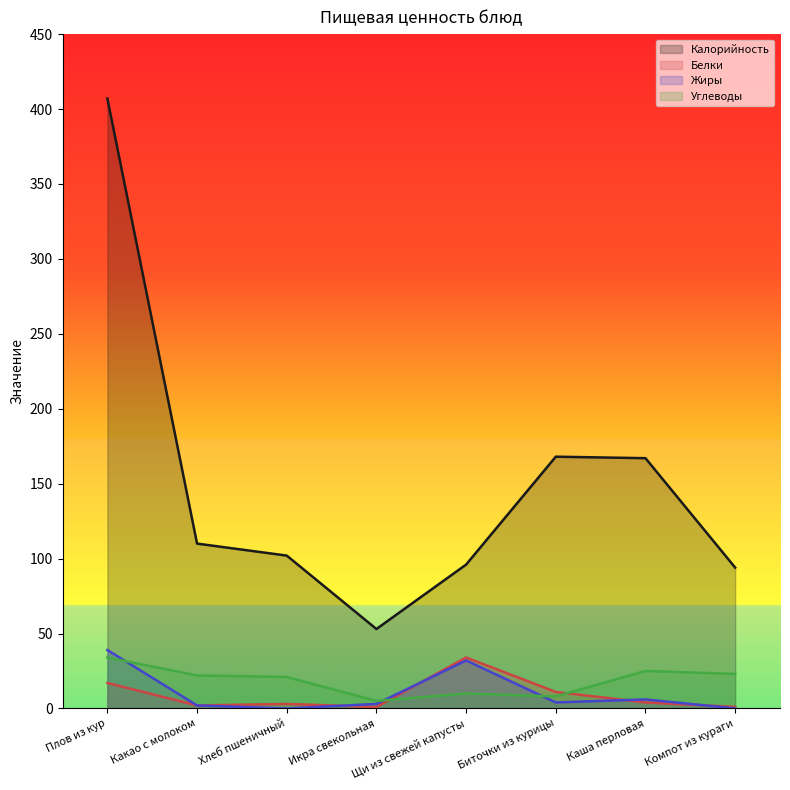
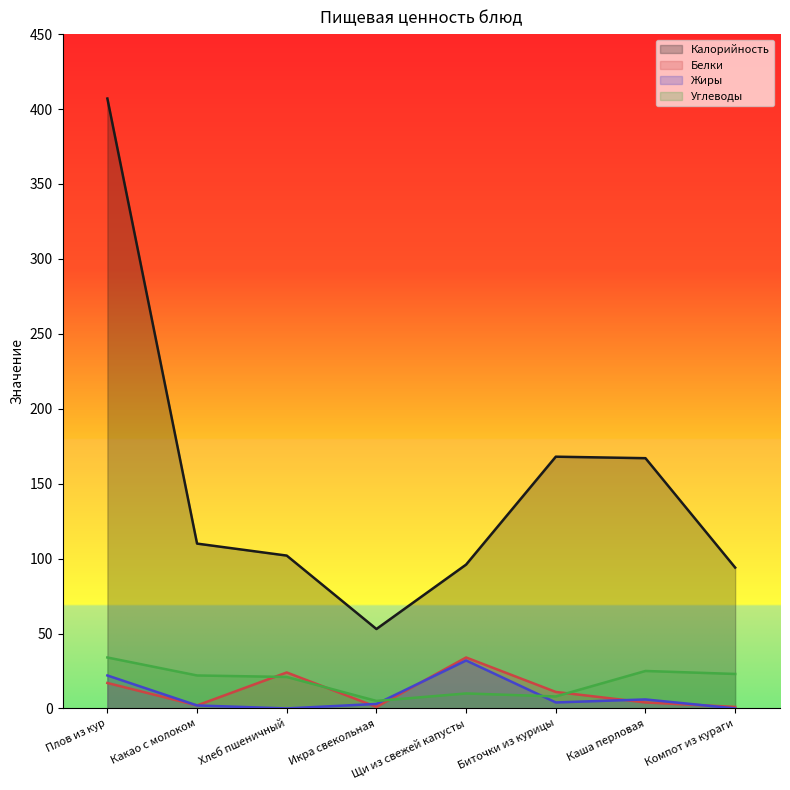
  {
    "Белки": {
      "Плов из кур": 17,
-     "Хлеб пшеничный": 3,
+     "Хлеб пшеничный": 24,
      "Икра свекольная": 1,
      "Щи из свежей капусты": 34,
      "Биточки из курицы": 11,
      "Каша перловая": 4
    },
    "Жиры": {
-     "Плов из кур": 39,
+     "Плов из кур": 22,
      "Хлеб пшеничный": 0,
      "Икра свекольная": 3,
      "Щи из свежей капусты": 32,
      "Биточки из курицы": 4,
      "Каша перловая": 6
    }
  }
